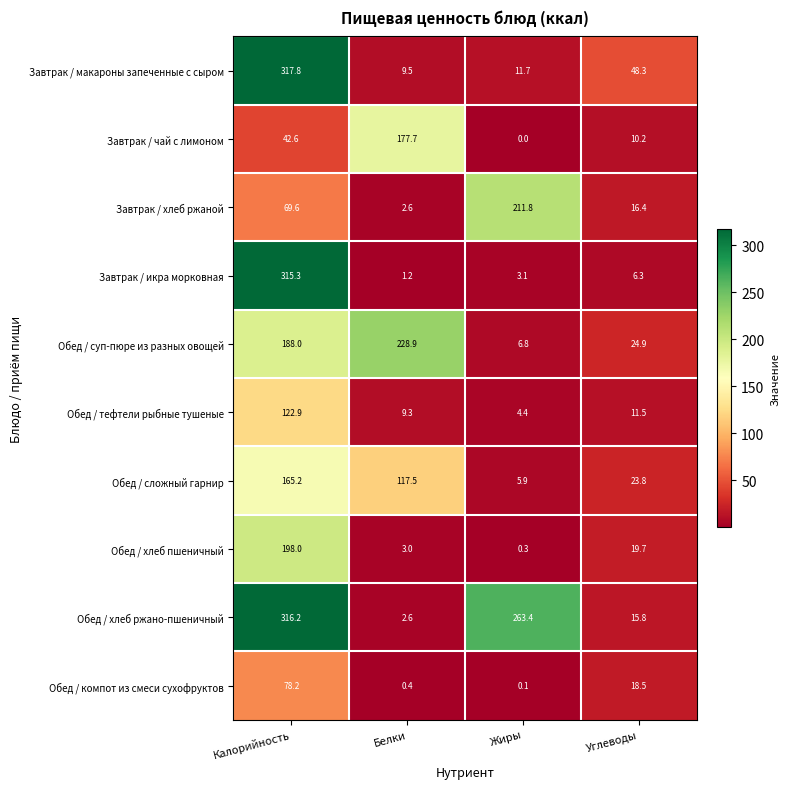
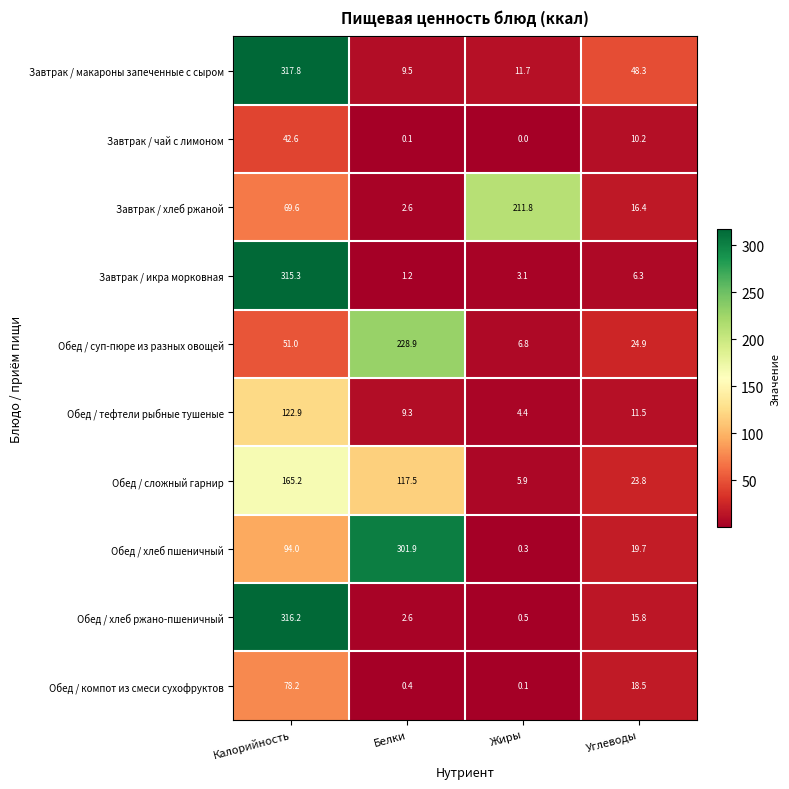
  {
    "Завтрак / макароны запеченные с сыром": {
      "Калорийность": 317.8,
      "Белки": 9.5,
      "Жиры": 11.7,
      "Углеводы": 48.3
    },
    "Завтрак / чай с лимоном": {
      "Калорийность": 42.6,
-     "Белки": 177.7,
+     "Белки": 0.1,
      "Жиры": 0.0,
      "Углеводы": 10.2
    },
    "Завтрак / хлеб ржаной": {
      "Калорийность": 69.6,
      "Белки": 2.6,
      "Жиры": 211.8,
      "Углеводы": 16.4
    },
    "Завтрак / икра морковная": {
      "Калорийность": 315.3,
      "Белки": 1.2,
      "Жиры": 3.1,
      "Углеводы": 6.3
    },
    "Обед / суп-пюре из разных овощей": {
-     "Калорийность": 188.0,
+     "Калорийность": 51.0,
      "Белки": 228.9,
      "Жиры": 6.8,
      "Углеводы": 24.9
    },
    "Обед / тефтели рыбные тушеные": {
      "Калорийность": 122.9,
      "Белки": 9.3,
      "Жиры": 4.4,
      "Углеводы": 11.5
    },
    "Обед / сложный гарнир": {
      "Калорийность": 165.2,
      "Белки": 117.5,
      "Жиры": 5.9,
      "Углеводы": 23.8
    },
    "Обед / хлеб пшеничный": {
-     "Калорийность": 198.0,
-     "Белки": 3.0,
+     "Калорийность": 94.0,
+     "Белки": 301.9,
      "Жиры": 0.3,
      "Углеводы": 19.7
    },
    "Обед / хлеб ржано-пшеничный": {
      "Калорийность": 316.2,
      "Белки": 2.6,
-     "Жиры": 263.4,
+     "Жиры": 0.5,
      "Углеводы": 15.8
    },
    "Обед / компот из смеси сухофруктов": {
      "Калорийность": 78.2,
      "Белки": 0.4,
      "Жиры": 0.1,
      "Углеводы": 18.5
    }
  }
